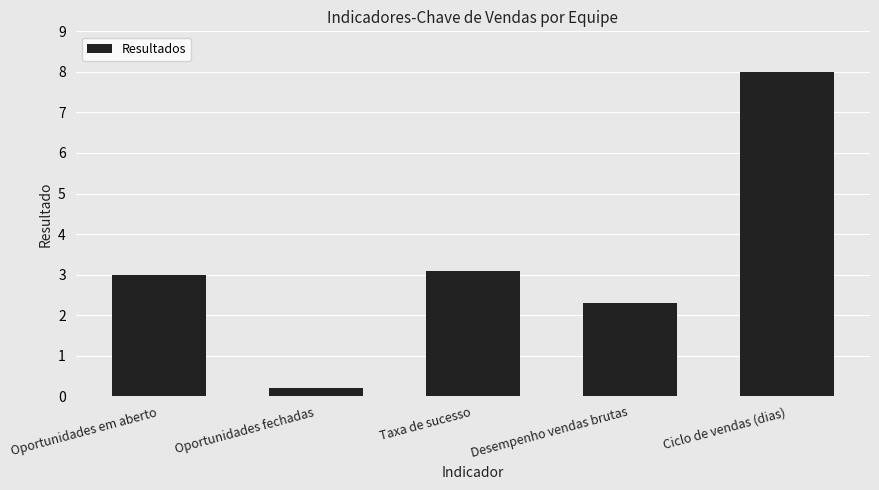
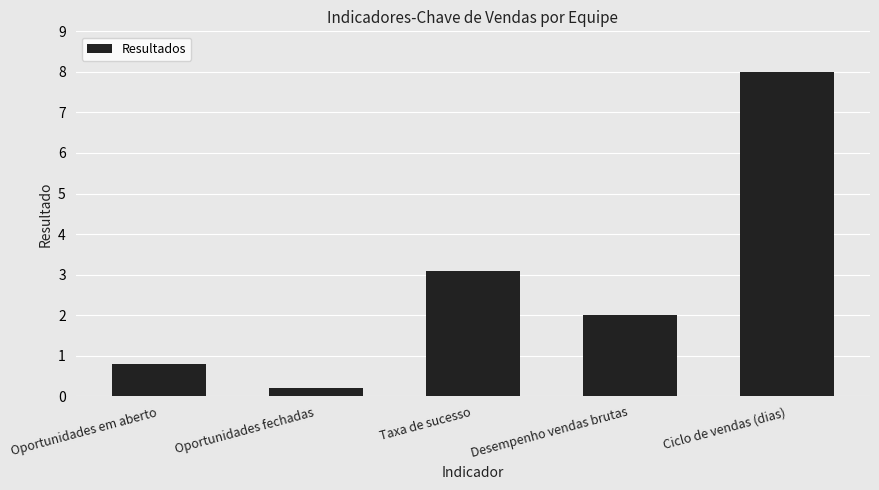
  {
-   "Oportunidades em aberto": 3.0,
+   "Oportunidades em aberto": 0.8,
    "Oportunidades fechadas": 0.2,
    "Taxa de sucesso": 3.1,
-   "Desempenho vendas brutas": 2.3,
+   "Desempenho vendas brutas": 2.0,
    "Ciclo de vendas (dias)": 8.0
  }
